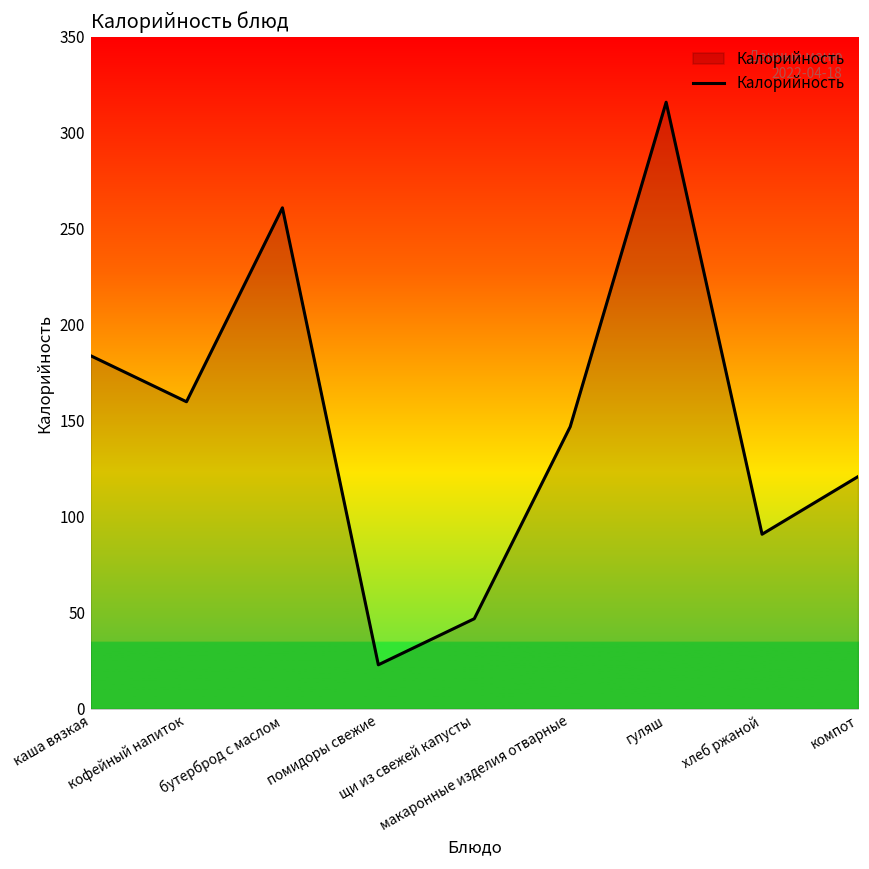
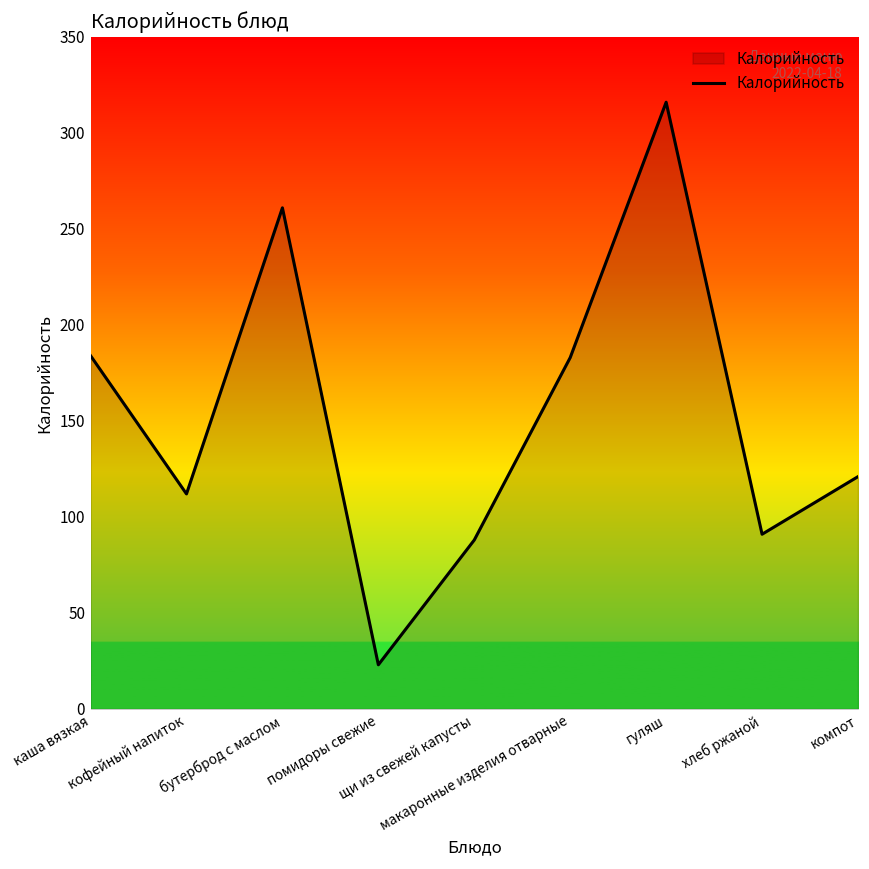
  {
    "каша вязкая": 184,
-   "кофейный напиток": 160,
+   "кофейный напиток": 112,
    "бутерброд с маслом": 261,
    "помидоры свежие": 23,
-   "щи из свежей капусты": 47,
-   "макаронные изделия отварные": 147,
+   "щи из свежей капусты": 88,
+   "макаронные изделия отварные": 183,
    "гуляш": 316,
    "хлеб ржаной": 91,
    "компот": 121
  }
